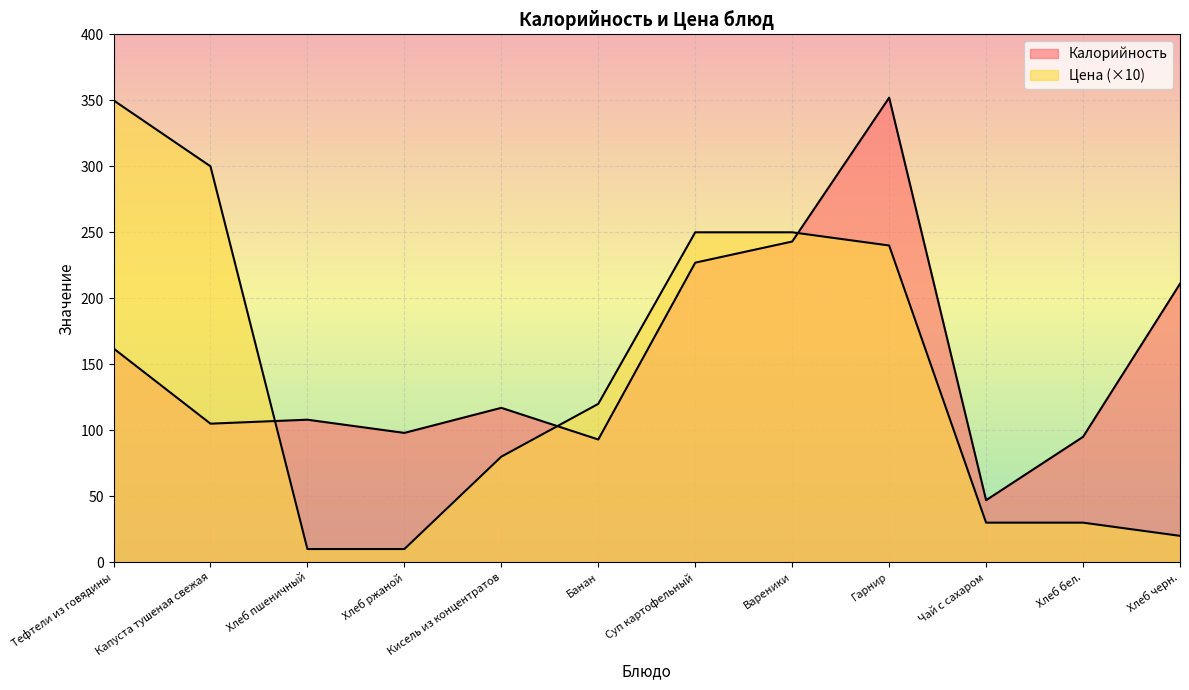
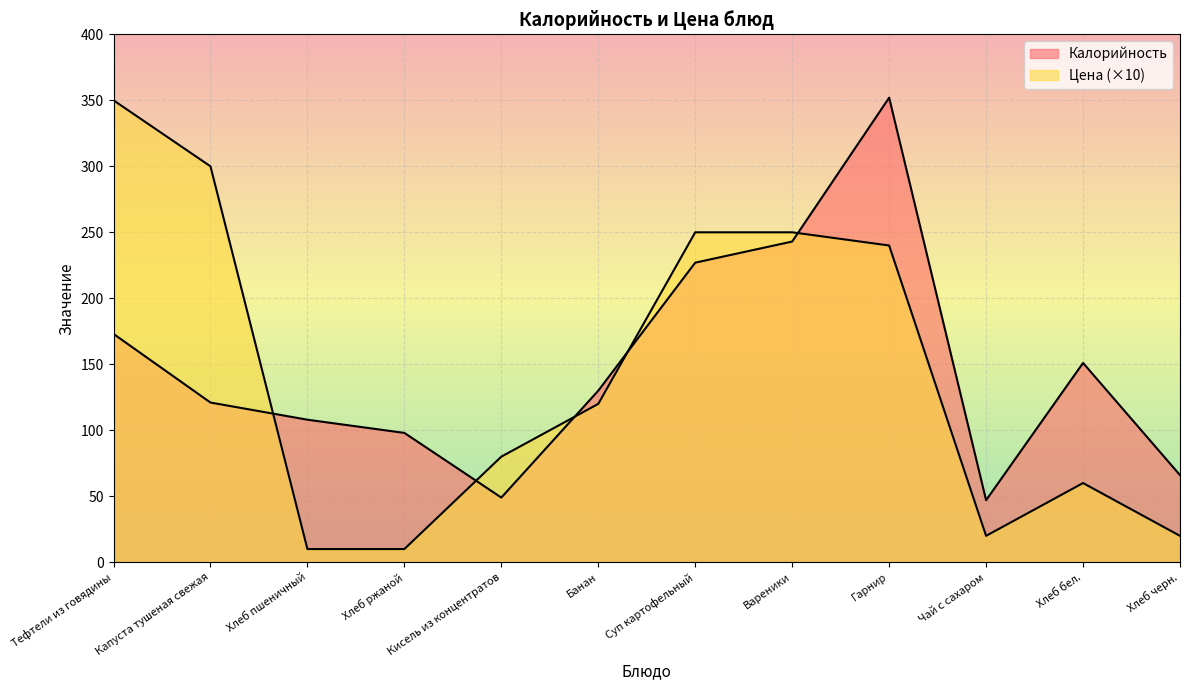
  {
    "Калорийность": {
-     "Тефтели из говядины": 162,
-     "Капуста тушеная свежая": 105,
+     "Тефтели из говядины": 173,
+     "Капуста тушеная свежая": 121,
      "Хлеб пшеничный": 108,
      "Хлеб ржаной": 98,
-     "Кисель из концентратов": 117,
-     "Банан": 93,
+     "Кисель из концентратов": 49,
+     "Банан": 130,
      "Суп картофельный": 227,
      "Вареники": 243,
      "Гарнир": 352,
      "Чай с сахаром": 47,
-     "Хлеб бел.": 95,
-     "Хлеб черн.": 211
+     "Хлеб бел.": 151,
+     "Хлеб черн.": 66
    },
    "Цена (×10)": {
      "Тефтели из говядины": 350,
      "Капуста тушеная свежая": 300,
      "Хлеб пшеничный": 10,
      "Хлеб ржаной": 10,
      "Кисель из концентратов": 80,
      "Банан": 120,
      "Суп картофельный": 250,
      "Вареники": 250,
      "Гарнир": 240,
-     "Чай с сахаром": 30,
-     "Хлеб бел.": 30,
+     "Чай с сахаром": 20,
+     "Хлеб бел.": 60,
      "Хлеб черн.": 20
    }
  }
